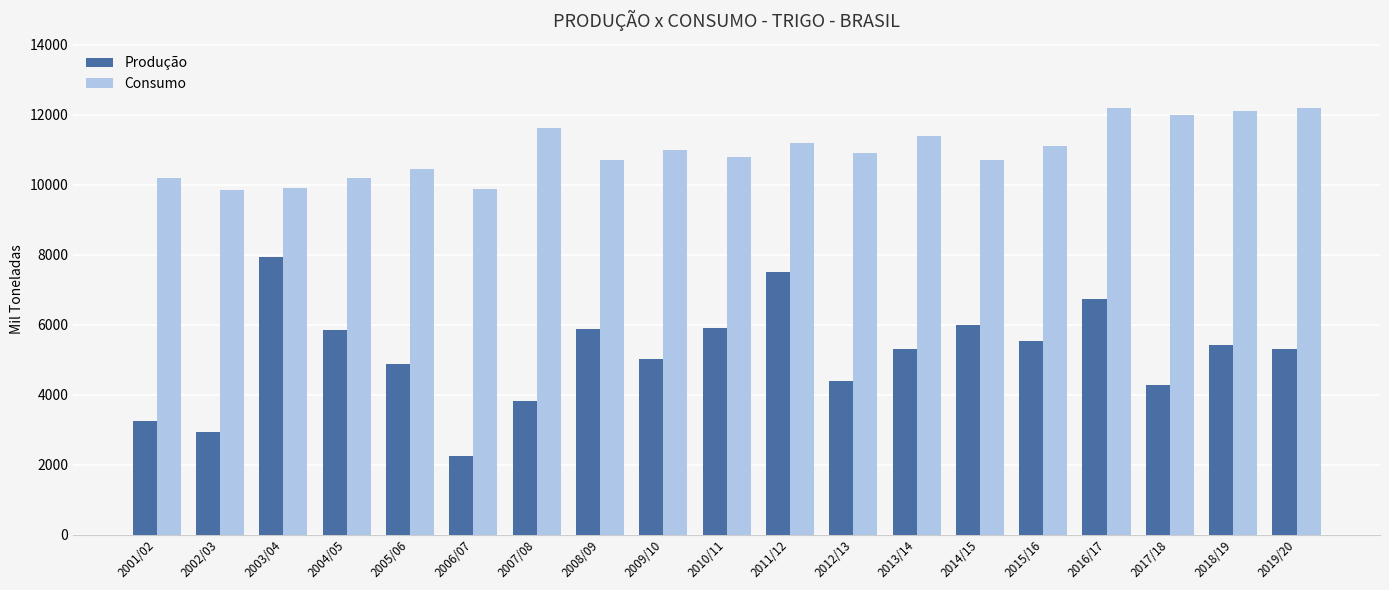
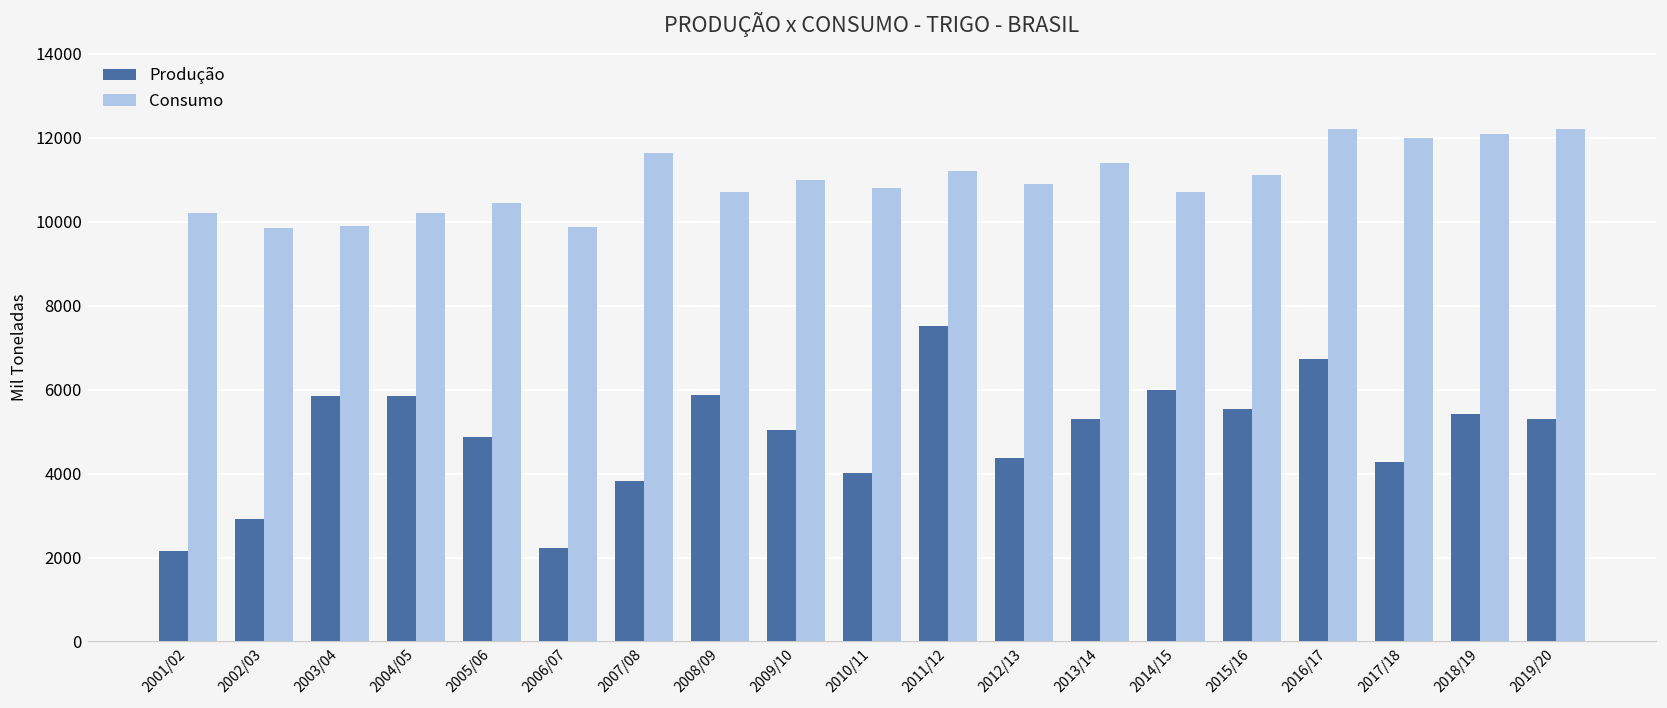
  {
    "Produção": {
-     "2001/02": 3300,
+     "2001/02": 2100,
      "2002/03": 2900,
-     "2003/04": 7900,
+     "2003/04": 5900,
      "2004/05": 5800,
      "2005/06": 4900,
      "2006/07": 2200,
      "2007/08": 3800,
      "2008/09": 5900,
      "2009/10": 5000,
-     "2010/11": 5900,
+     "2010/11": 4000,
      "2011/12": 7500,
      "2012/13": 4400,
      "2013/14": 5300,
      "2014/15": 6000,
      "2015/16": 5500,
      "2016/17": 6700,
      "2017/18": 4300,
      "2018/19": 5400,
      "2019/20": 5300
    },
    "Consumo": {
      "2001/02": 10200,
      "2002/03": 9900,
      "2003/04": 9900,
      "2004/05": 10200,
      "2005/06": 10500,
      "2006/07": 9900,
      "2007/08": 11600,
      "2008/09": 10700,
      "2009/10": 11000,
      "2010/11": 10800,
      "2011/12": 11200,
      "2012/13": 10900,
      "2013/14": 11400,
      "2014/15": 10700,
      "2015/16": 11100,
      "2016/17": 12200,
      "2017/18": 12000,
      "2018/19": 12100,
      "2019/20": 12200
    }
  }
